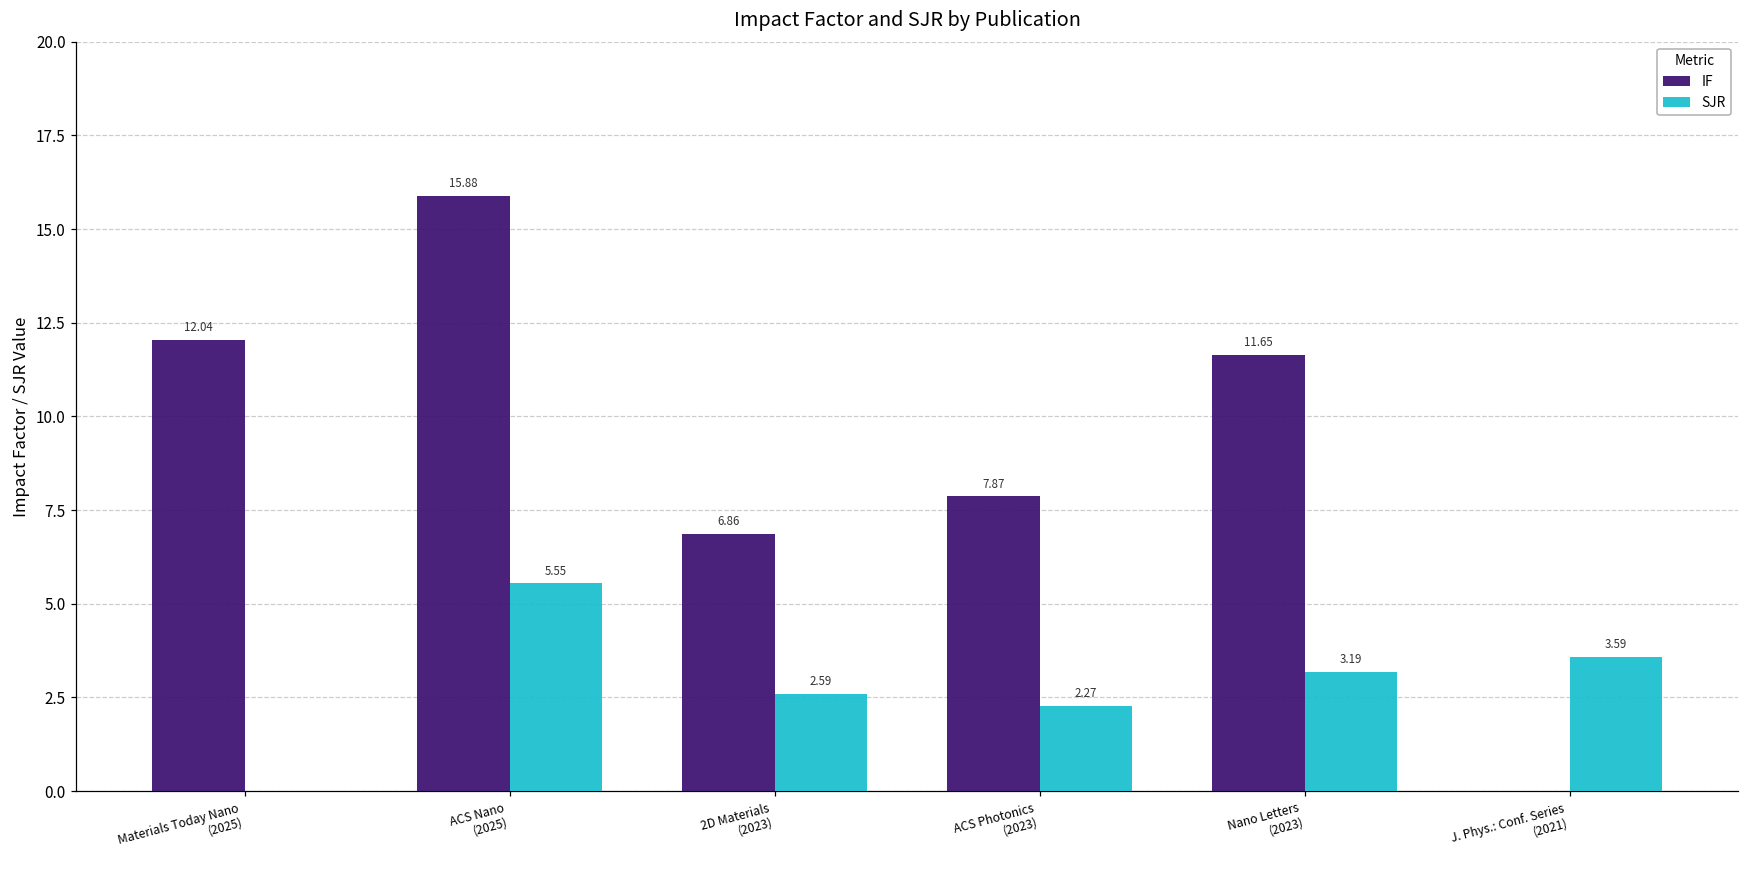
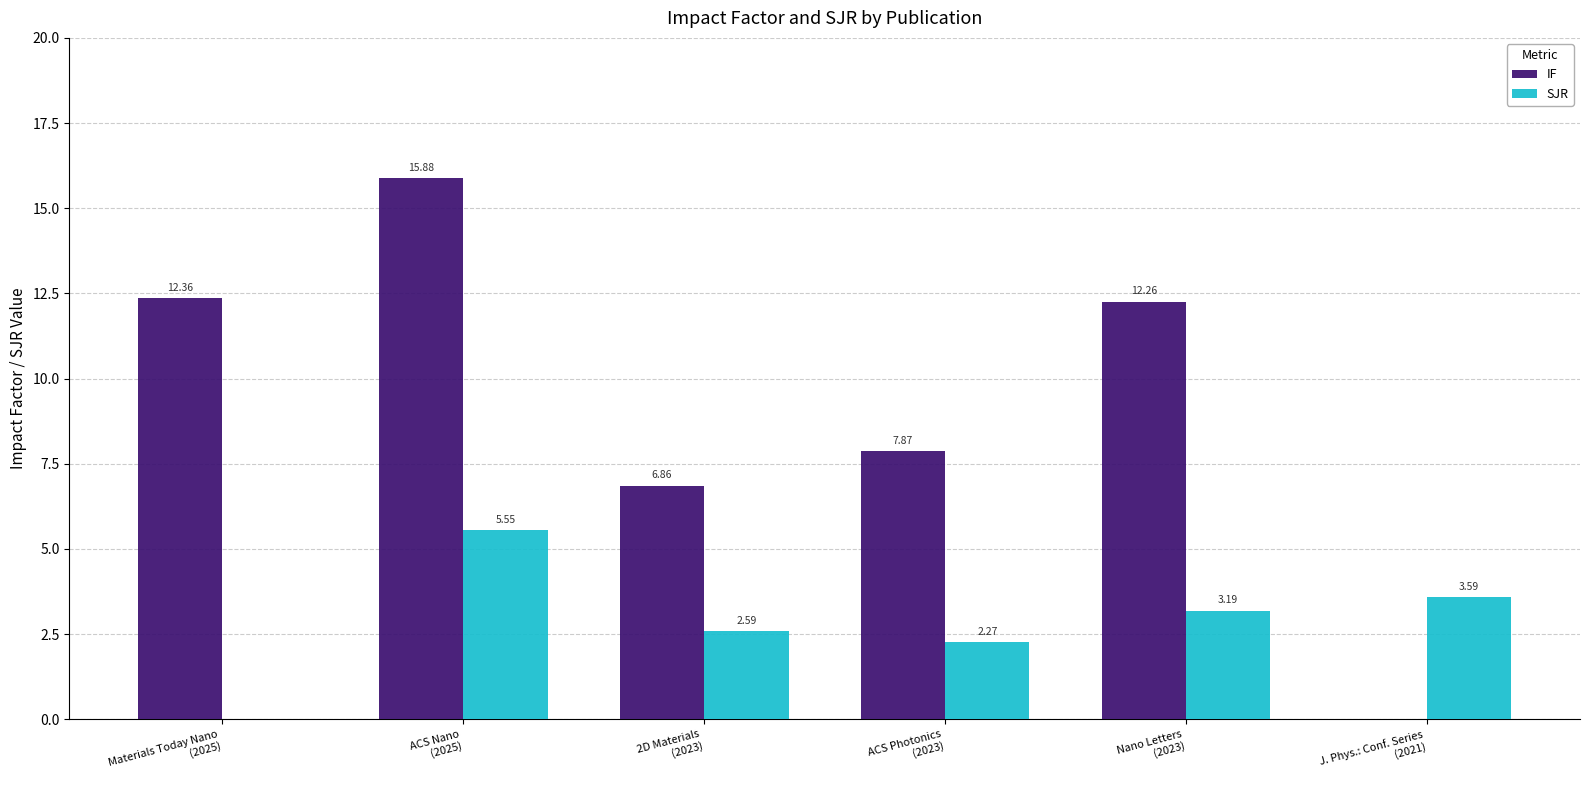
  {
    "IF": {
-     "Materials Today Nano (2025)": 12.04,
+     "Materials Today Nano (2025)": 12.36,
      "ACS Nano (2025)": 15.88,
      "2D Materials (2023)": 6.86,
      "ACS Photonics (2023)": 7.87,
-     "Nano Letters (2023)": 11.65
+     "Nano Letters (2023)": 12.26
    },
    "SJR": {
      "ACS Nano (2025)": 5.55,
      "2D Materials (2023)": 2.59,
      "ACS Photonics (2023)": 2.27,
      "Nano Letters (2023)": 3.19,
      "J. Phys.: Conf. Series (2021)": 3.59
    }
  }
